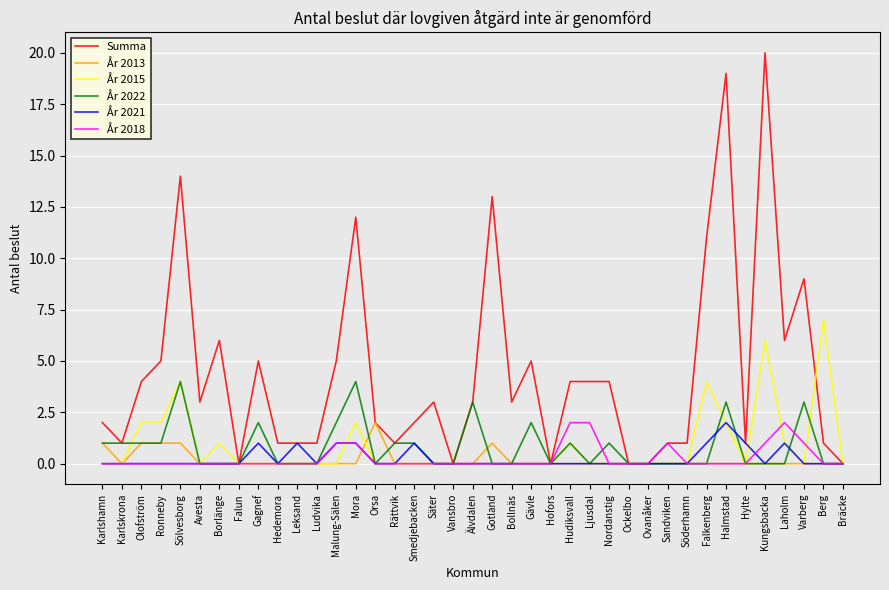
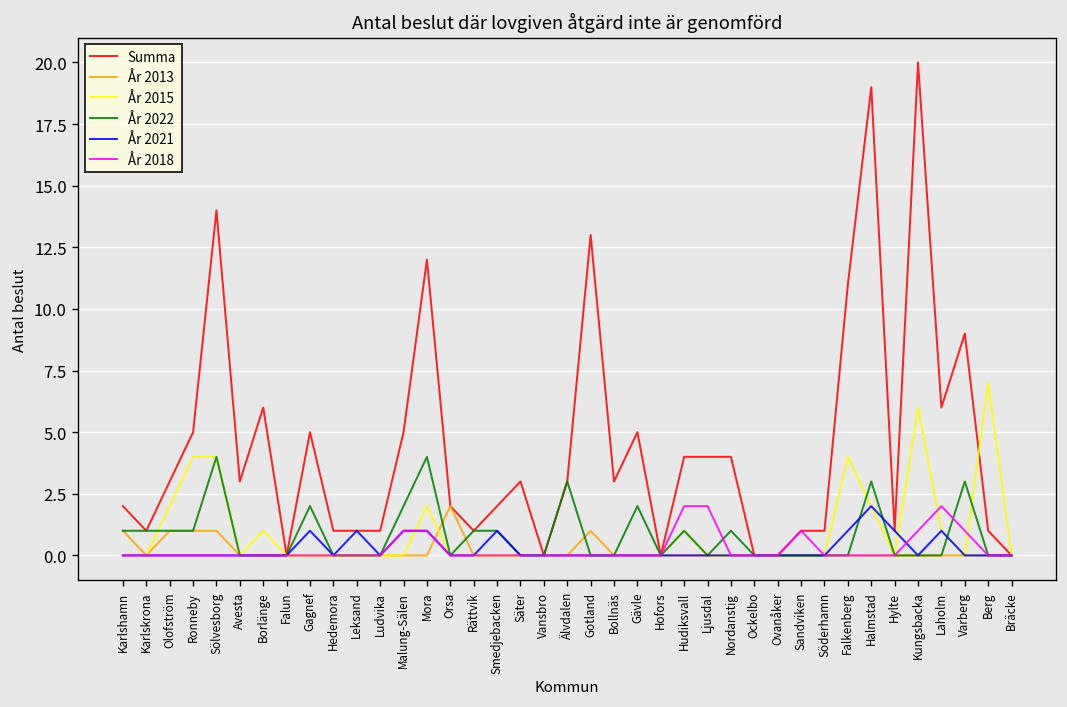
  {
    "Summa": {
      "Karlshamn": 2,
-     "Olofström": 4,
+     "Olofström": 3,
      "Ronneby": 5,
      "Sölvesborg": 14,
      "Avesta": 3,
      "Borlänge": 6,
      "Gagnef": 5,
      "Hedemora": 1,
      "Ludvika": 1,
      "Malung-Sälen": 5,
      "Mora": 12,
      "Smedjebacken": 2,
      "Säter": 3,
      "Gotland": 13,
      "Bollnäs": 3,
      "Gävle": 5,
      "Hudiksvall": 4,
      "Ljusdal": 4,
      "Nordanstig": 4,
      "Söderhamn": 1,
      "Falkenberg": 11,
      "Halmstad": 19,
      "Kungsbacka": 20,
      "Laholm": 6,
      "Varberg": 9,
      "Berg": 1
    },
    "År 2013": {
      "Sölvesborg": 1,
      "Mora": 0,
      "Gotland": 1
    },
    "År 2015": {
      "Olofström": 2,
-     "Ronneby": 2,
+     "Ronneby": 4,
      "Borlänge": 1,
      "Mora": 2,
      "Falkenberg": 4,
      "Kungsbacka": 6,
      "Berg": 7
    },
    "År 2022": {
      "Gagnef": 2,
      "Malung-Sälen": 2,
      "Mora": 4,
      "Gävle": 2,
      "Nordanstig": 1,
      "Halmstad": 3,
      "Varberg": 3
    },
    "År 2021": {
      "Gagnef": 1,
      "Falkenberg": 1
    },
    "År 2018": {
      "Hudiksvall": 2,
      "Ljusdal": 2,
      "Kungsbacka": 1,
      "Laholm": 2,
      "Varberg": 1
    }
  }
